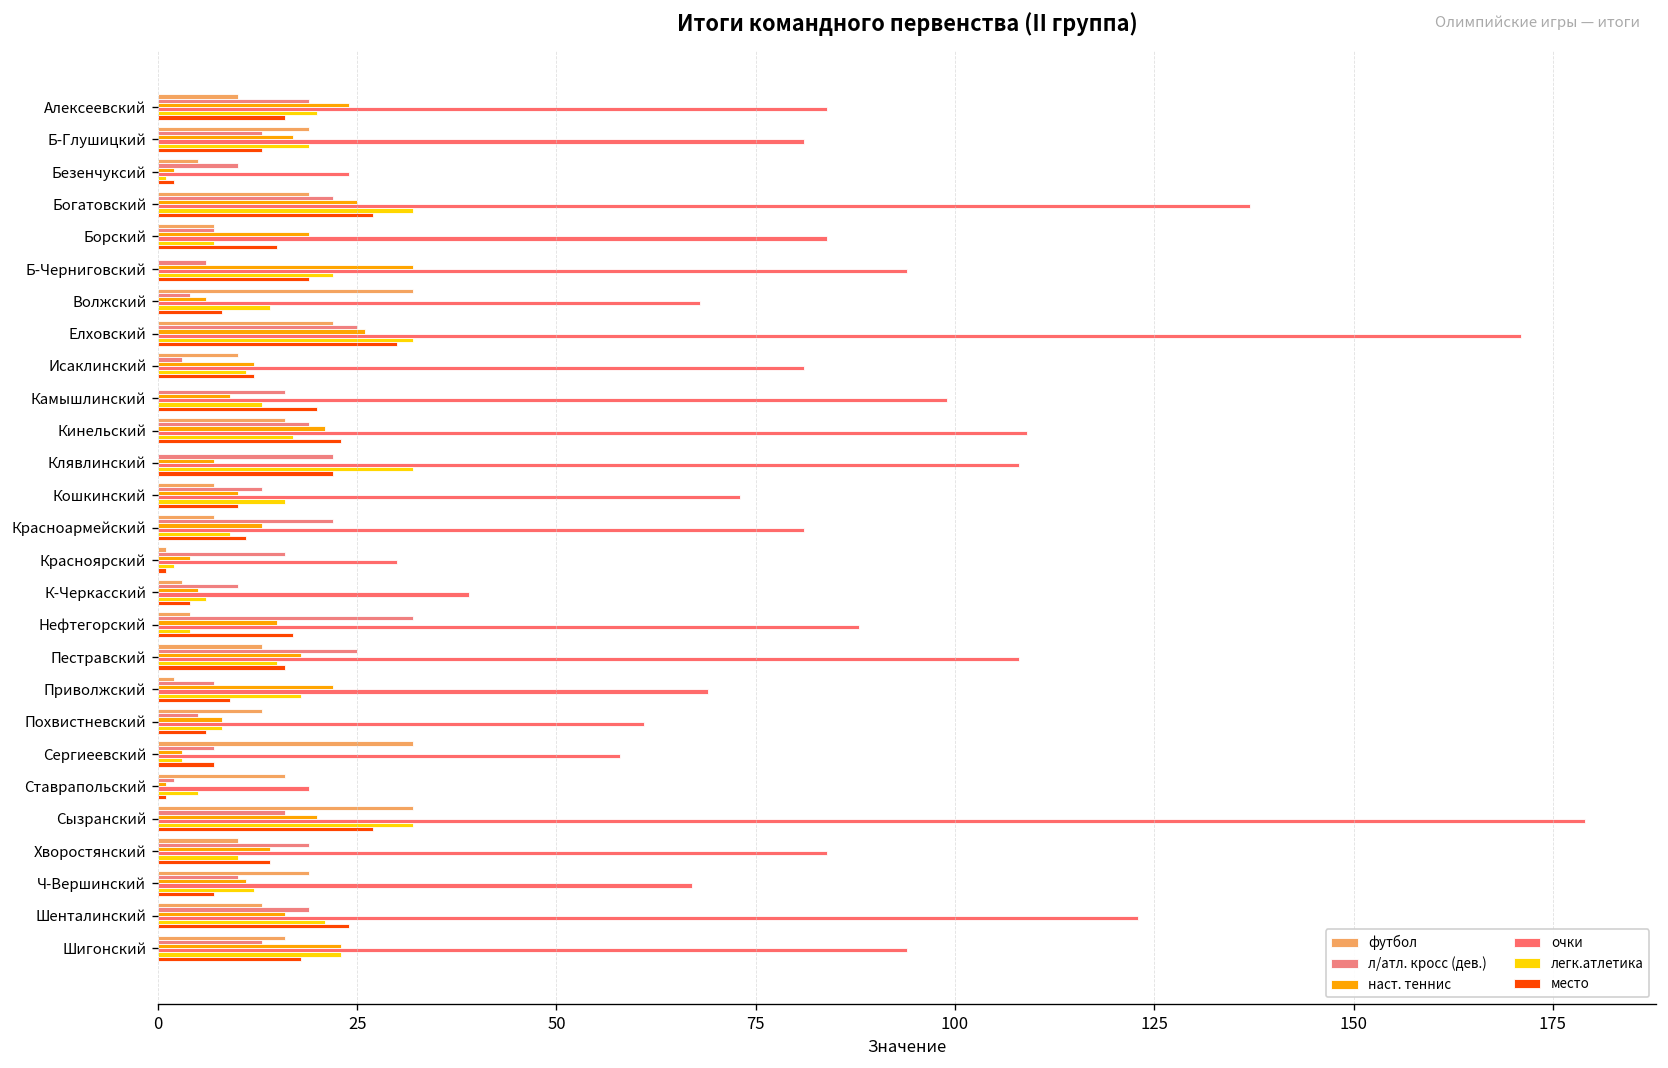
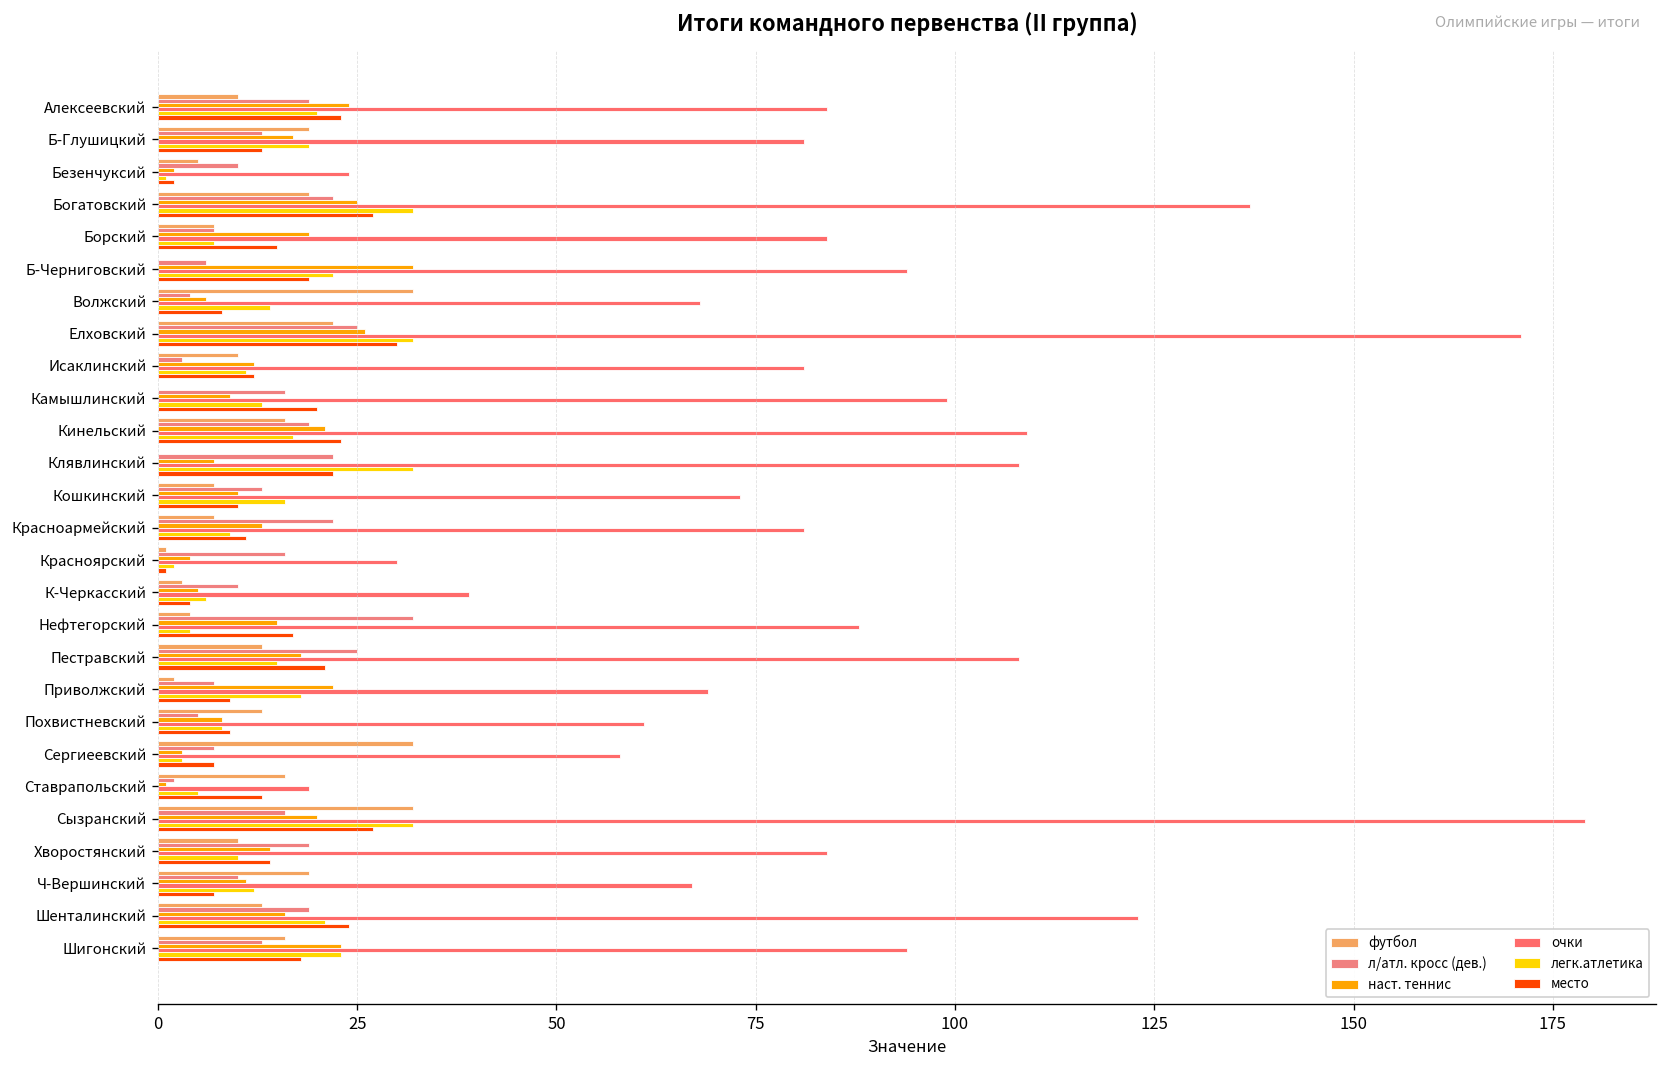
  {
    "место": {
-     "Алексеевский": 16,
+     "Алексеевский": 23,
      "Б-Глушицкий": 13,
      "Безенчуксий": 2,
      "Богатовский": 27,
      "Борский": 15,
      "Б-Черниговский": 19,
      "Волжский": 8,
      "Елховский": 30,
      "Исаклинский": 12,
      "Камышлинский": 20,
      "Кинельский": 23,
      "Клявлинский": 22,
      "Кошкинский": 10,
      "Красноармейский": 11,
      "Красноярский": 1,
      "К-Черкасский": 4,
      "Нефтегорский": 17,
-     "Пестравский": 16,
+     "Пестравский": 21,
      "Приволжский": 9,
-     "Похвистневский": 6,
+     "Похвистневский": 9,
      "Сергиеевский": 7,
-     "Ставрапольский": 1,
+     "Ставрапольский": 13,
      "Сызранский": 27,
      "Хворостянский": 14,
      "Ч-Вершинский": 7,
      "Шенталинский": 24,
      "Шигонский": 18
    }
  }
